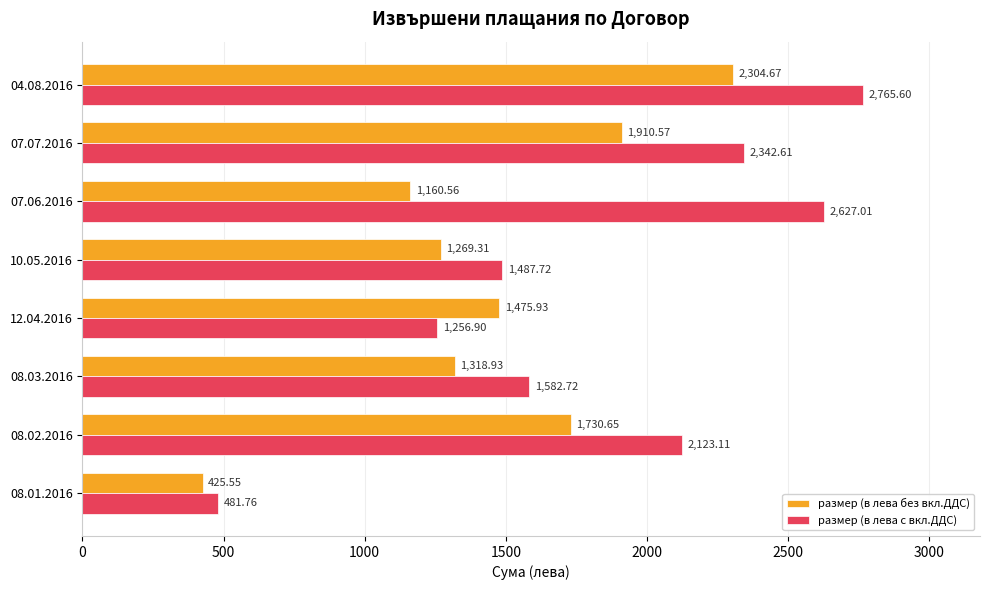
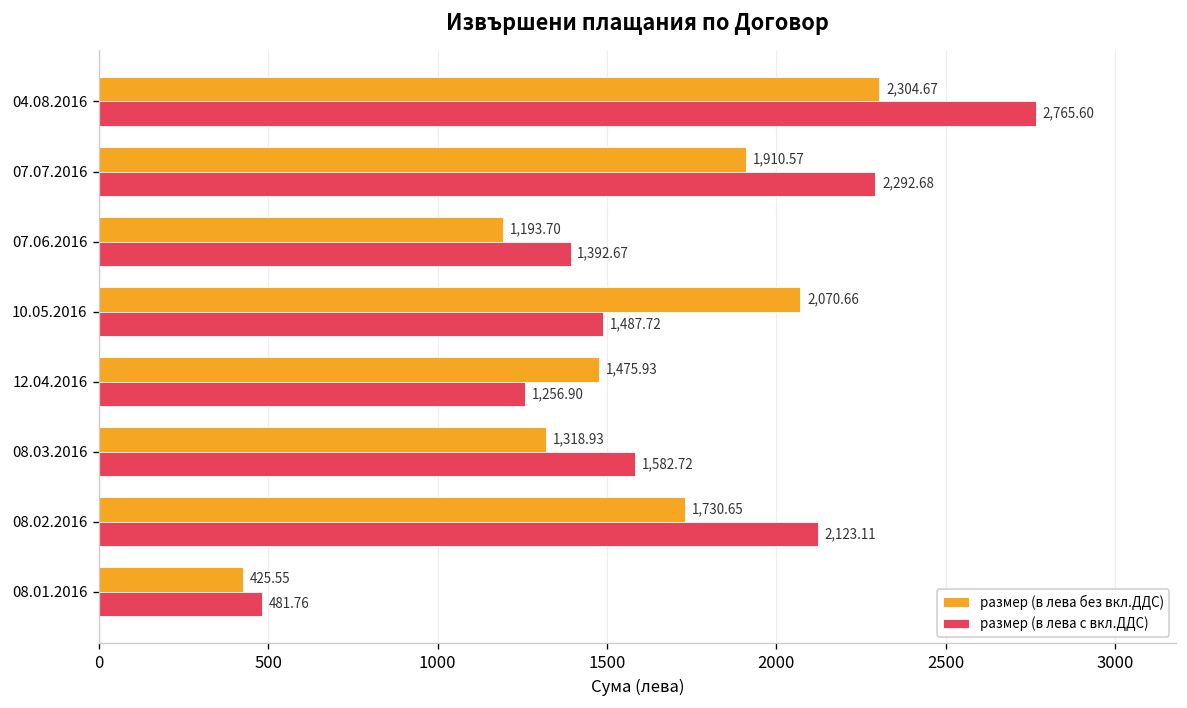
  {
    "размер (в лева без вкл.ДДС)": {
      "04.08.2016": "2,304.67",
      "07.07.2016": "1,910.57",
-     "07.06.2016": "1,160.56",
-     "10.05.2016": "1,269.31",
+     "07.06.2016": "1,193.70",
+     "10.05.2016": "2,070.66",
      "12.04.2016": "1,475.93",
      "08.03.2016": "1,318.93",
      "08.02.2016": "1,730.65",
      "08.01.2016": "425.55"
    },
    "размер (в лева с вкл.ДДС)": {
      "04.08.2016": "2,765.60",
-     "07.07.2016": "2,342.61",
-     "07.06.2016": "2,627.01",
+     "07.07.2016": "2,292.68",
+     "07.06.2016": "1,392.67",
      "10.05.2016": "1,487.72",
      "12.04.2016": "1,256.90",
      "08.03.2016": "1,582.72",
      "08.02.2016": "2,123.11",
      "08.01.2016": "481.76"
    }
  }
